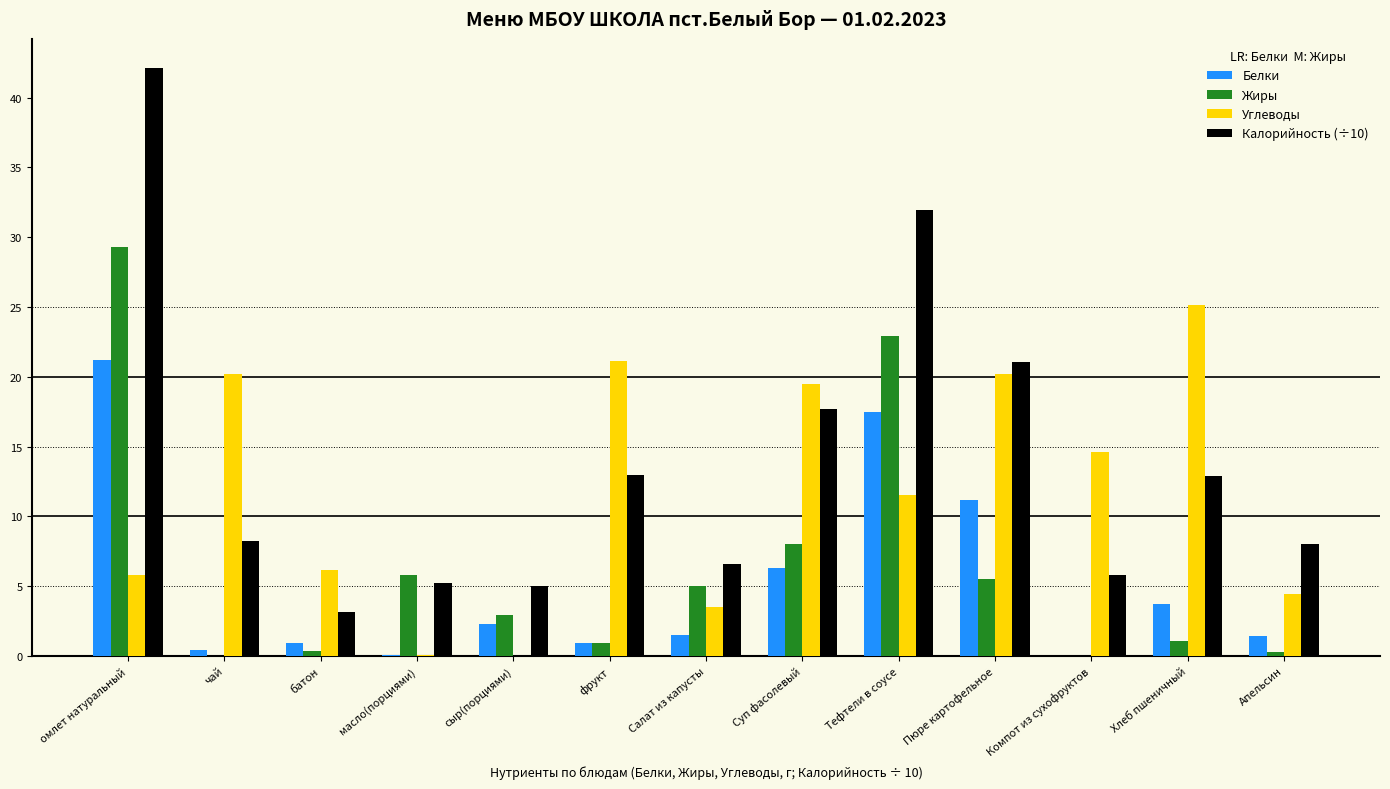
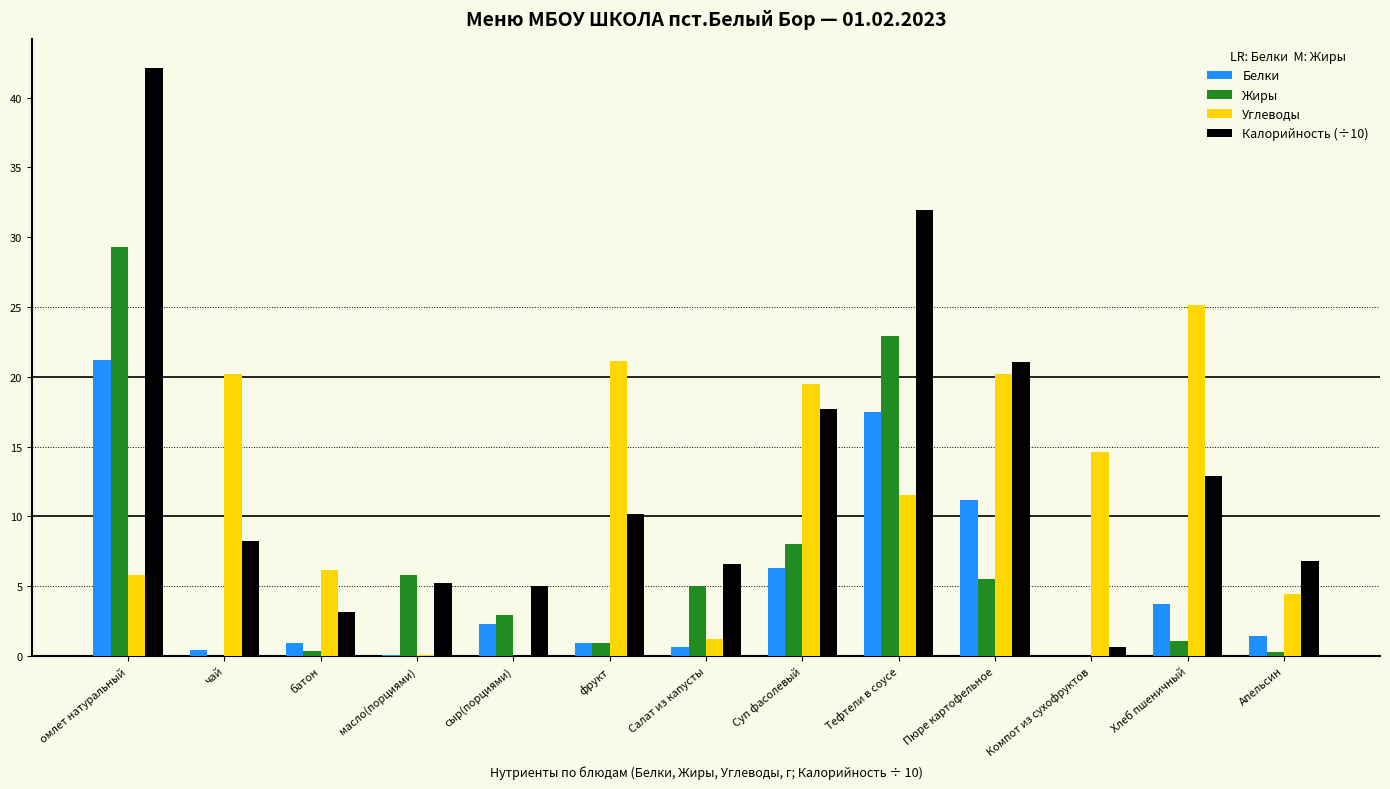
  {
    "Белки": {
      "омлет натуральный": 21.2,
      "чай": 0.4,
      "батон": 0.9,
      "сыр(порциями)": 2.3,
      "фрукт": 0.9,
-     "Салат из капусты": 1.5,
+     "Салат из капусты": 0.6,
      "Суп фасолевый": 6.3,
      "Тефтели в соусе": 17.5,
      "Пюре картофельное": 11.2,
      "Компот из сухофруктов": 0.0,
      "Хлеб пшеничный": 3.7,
      "Апельсин": 1.4
    },
    "Жиры": {
      "омлет натуральный": 29.3,
      "чай": 0.0,
      "батон": 0.4,
      "масло(порциями)": 5.8,
      "сыр(порциями)": 2.9,
      "фрукт": 0.9,
      "Салат из капусты": 5.0,
      "Суп фасолевый": 8.0,
      "Тефтели в соусе": 22.9,
      "Пюре картофельное": 5.5,
      "Компот из сухофруктов": 0.0,
      "Хлеб пшеничный": 1.0,
      "Апельсин": 0.3
    },
    "Углеводы": {
      "омлет натуральный": 5.8,
      "чай": 20.2,
      "батон": 6.2,
      "сыр(порциями)": 0.0,
      "фрукт": 21.1,
-     "Салат из капусты": 3.5,
+     "Салат из капусты": 1.2,
      "Суп фасолевый": 19.5,
      "Тефтели в соусе": 11.5,
      "Пюре картофельное": 20.2,
      "Компот из сухофруктов": 14.6,
      "Хлеб пшеничный": 25.1,
      "Апельсин": 4.4
    },
    "Калорийность (÷10)": {
      "омлет натуральный": 42.1,
      "чай": 8.2,
      "батон": 3.1,
      "масло(порциями)": 5.3,
      "сыр(порциями)": 5.0,
-     "фрукт": 12.9,
+     "фрукт": 10.1,
      "Салат из капусты": 6.6,
      "Суп фасолевый": 17.7,
      "Тефтели в соусе": 32.0,
      "Пюре картофельное": 21.1,
-     "Компот из сухофруктов": 5.8,
+     "Компот из сухофруктов": 0.6,
      "Хлеб пшеничный": 12.9,
-     "Апельсин": 8.0
+     "Апельсин": 6.8
    }
  }
